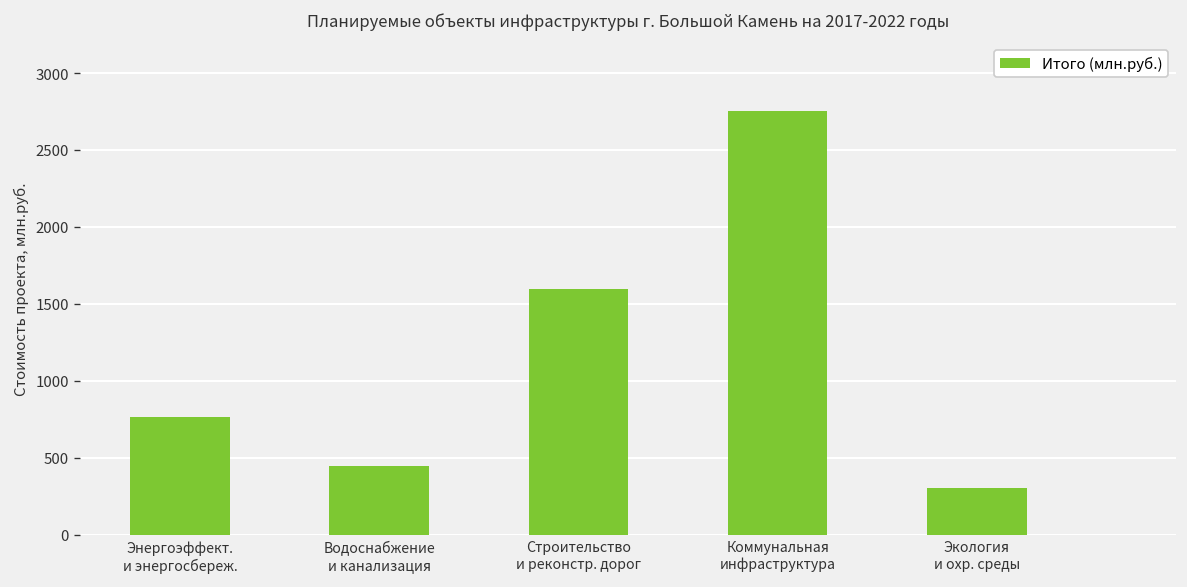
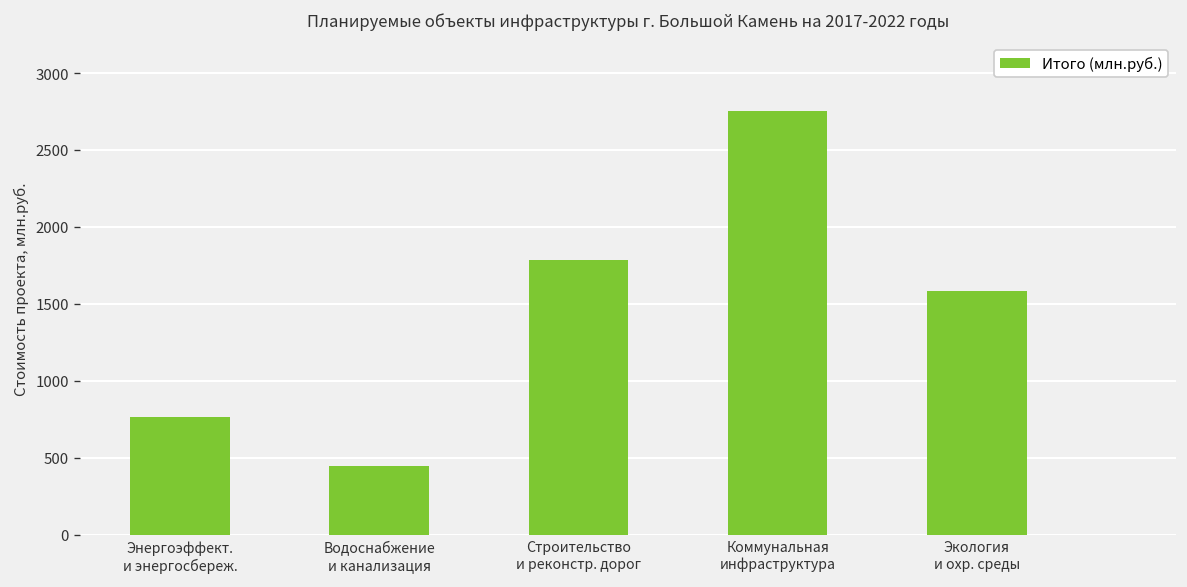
  {
    "Энергоэффект. и энергосбереж.": 760,
    "Водоснабжение и канализация": 450,
-   "Строительство и реконстр. дорог": 1590,
+   "Строительство и реконстр. дорог": 1790,
    "Коммунальная инфраструктура": 2750,
-   "Экология и охр. среды": 300
+   "Экология и охр. среды": 1590
  }
